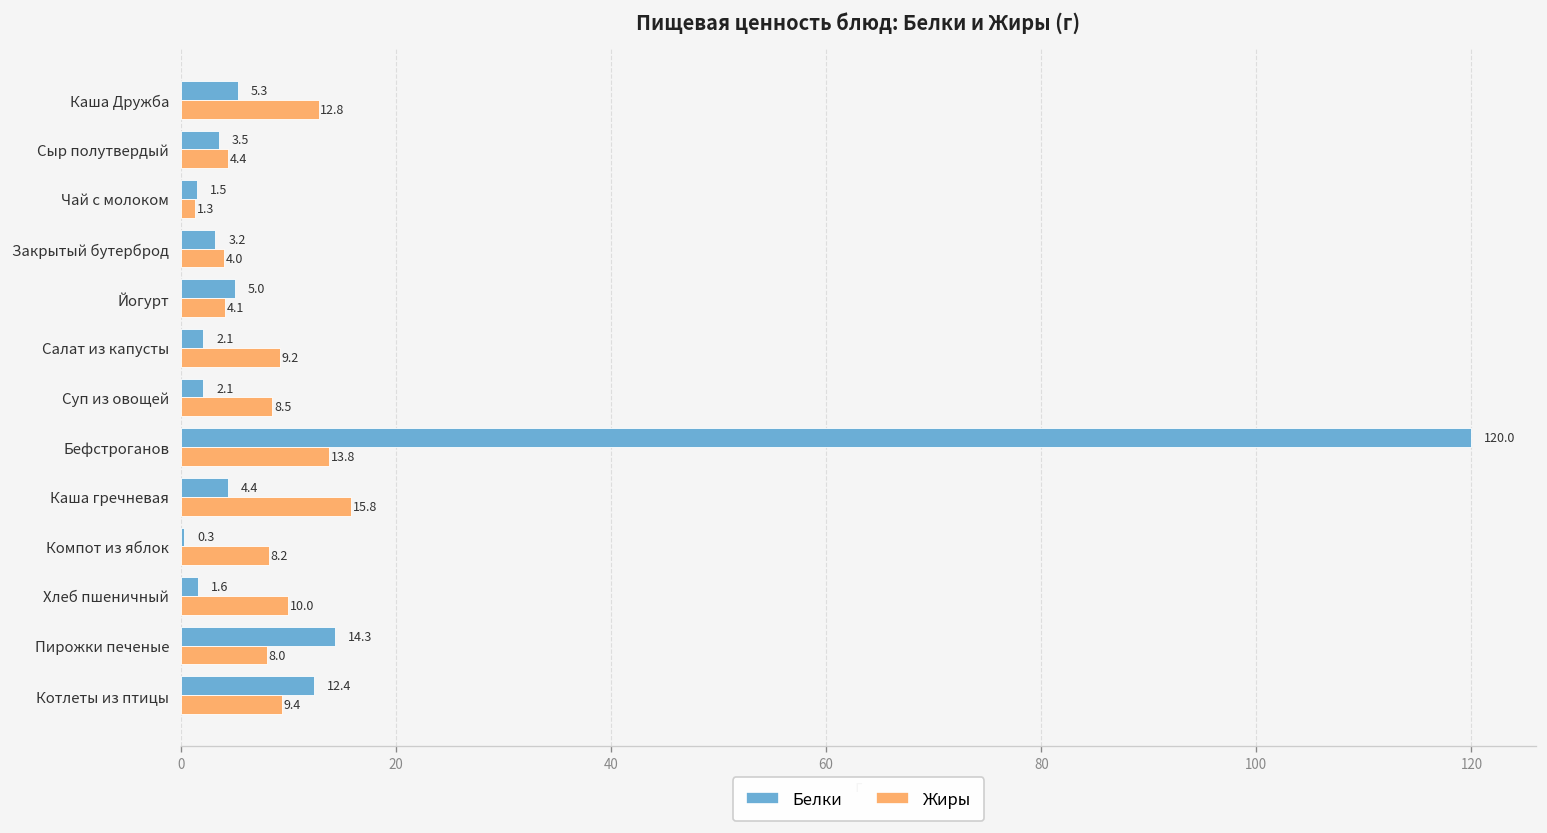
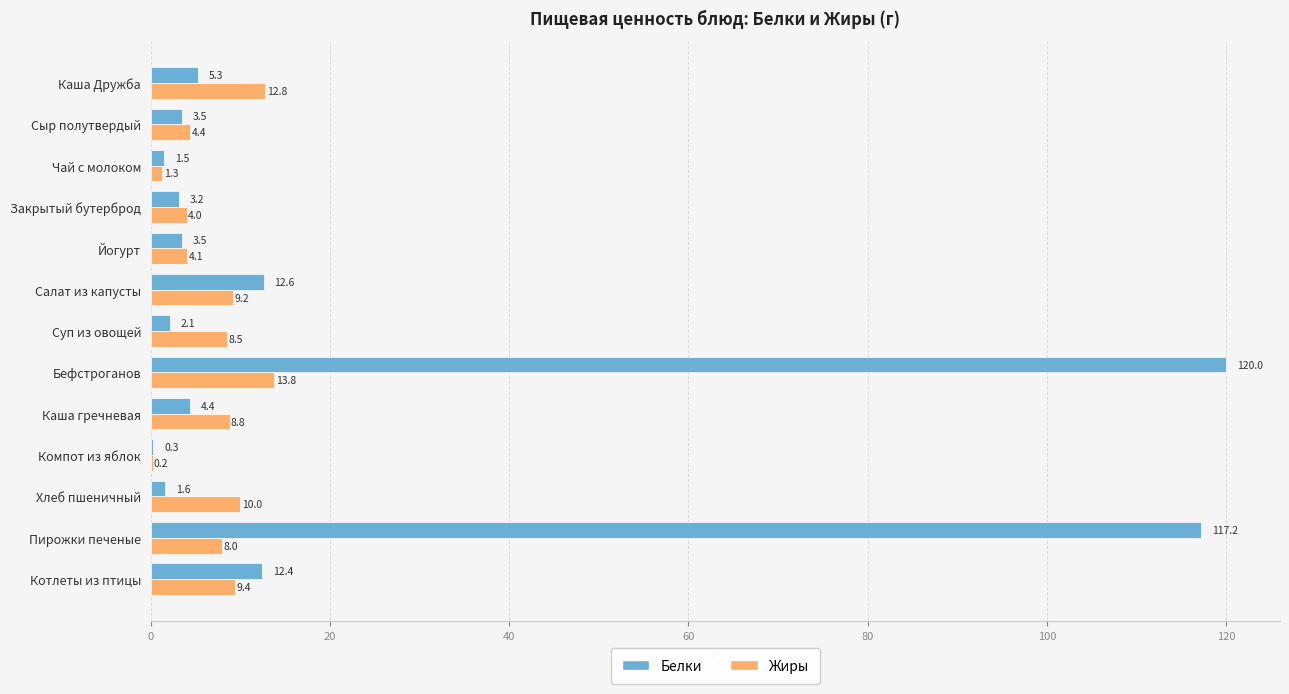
  {
    "Белки": {
      "Каша Дружба": 5.3,
      "Сыр полутвердый": 3.5,
      "Чай с молоком": 1.5,
      "Закрытый бутерброд": 3.2,
-     "Йогурт": 5.0,
-     "Салат из капусты": 2.1,
+     "Йогурт": 3.5,
+     "Салат из капусты": 12.6,
      "Суп из овощей": 2.1,
      "Бефстроганов": 120.0,
      "Каша гречневая": 4.4,
      "Компот из яблок": 0.3,
      "Хлеб пшеничный": 1.6,
-     "Пирожки печеные": 14.3,
+     "Пирожки печеные": 117.2,
      "Котлеты из птицы": 12.4
    },
    "Жиры": {
      "Каша Дружба": 12.8,
      "Сыр полутвердый": 4.4,
      "Чай с молоком": 1.3,
      "Закрытый бутерброд": 4.0,
      "Йогурт": 4.1,
      "Салат из капусты": 9.2,
      "Суп из овощей": 8.5,
      "Бефстроганов": 13.8,
-     "Каша гречневая": 15.8,
-     "Компот из яблок": 8.2,
+     "Каша гречневая": 8.8,
+     "Компот из яблок": 0.2,
      "Хлеб пшеничный": 10.0,
      "Пирожки печеные": 8.0,
      "Котлеты из птицы": 9.4
    }
  }
